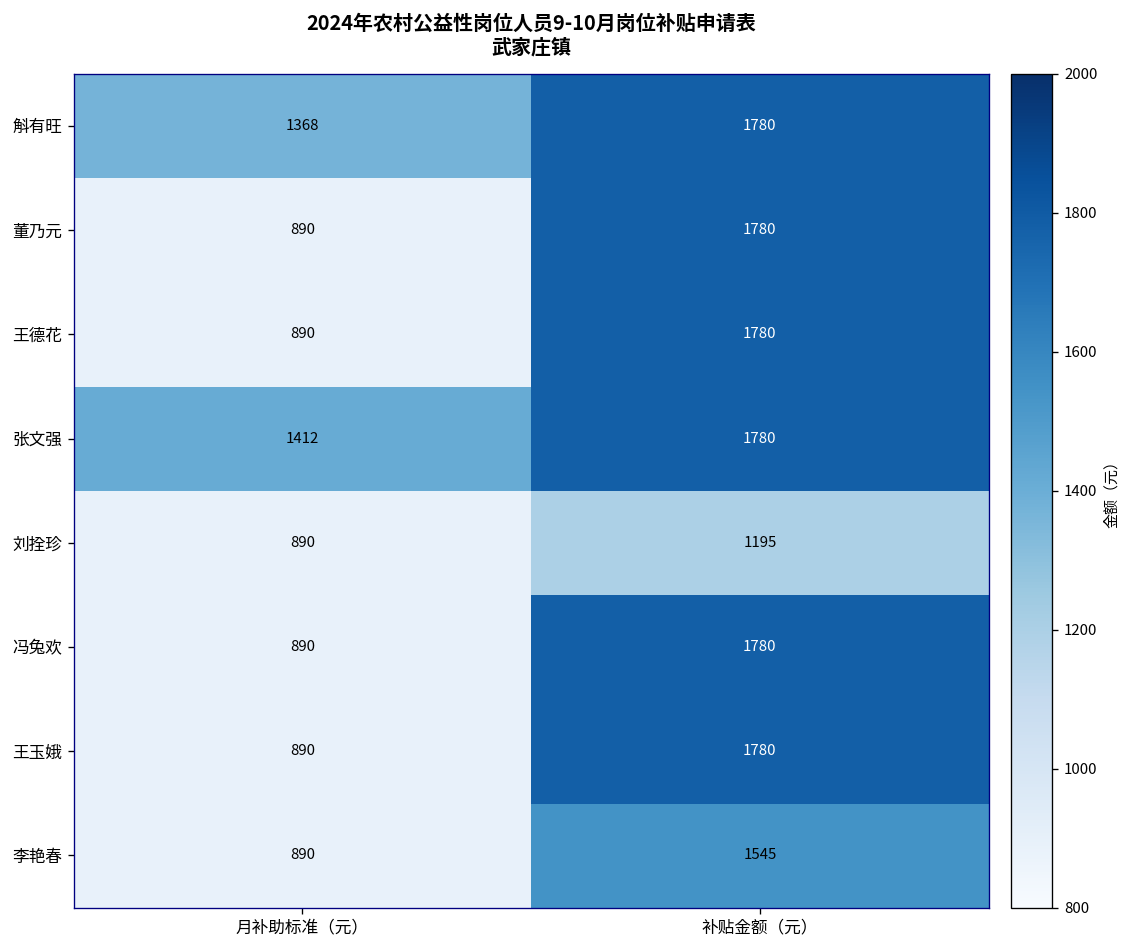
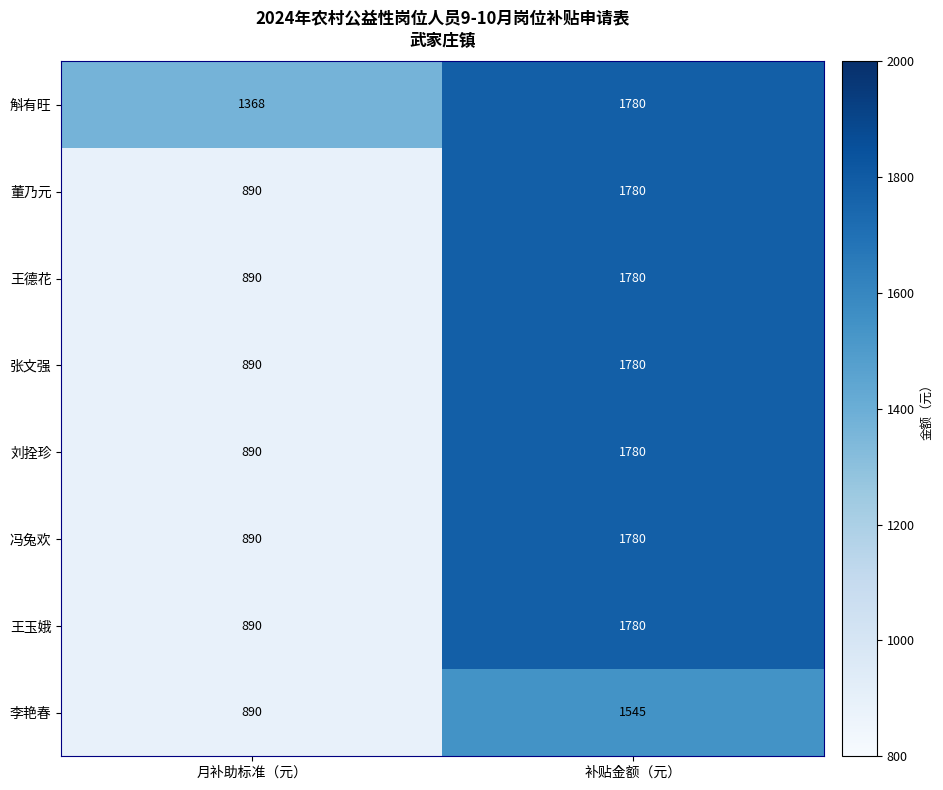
  {
    "斛有旺": {
      "月补助标准（元）": 1368,
      "补贴金额（元）": 1780
    },
    "董乃元": {
      "月补助标准（元）": 890,
      "补贴金额（元）": 1780
    },
    "王德花": {
      "月补助标准（元）": 890,
      "补贴金额（元）": 1780
    },
    "张文强": {
-     "月补助标准（元）": 1412,
+     "月补助标准（元）": 890,
      "补贴金额（元）": 1780
    },
    "刘拴珍": {
      "月补助标准（元）": 890,
-     "补贴金额（元）": 1195
+     "补贴金额（元）": 1780
    },
    "冯兔欢": {
      "月补助标准（元）": 890,
      "补贴金额（元）": 1780
    },
    "王玉娥": {
      "月补助标准（元）": 890,
      "补贴金额（元）": 1780
    },
    "李艳春": {
      "月补助标准（元）": 890,
      "补贴金额（元）": 1545
    }
  }
